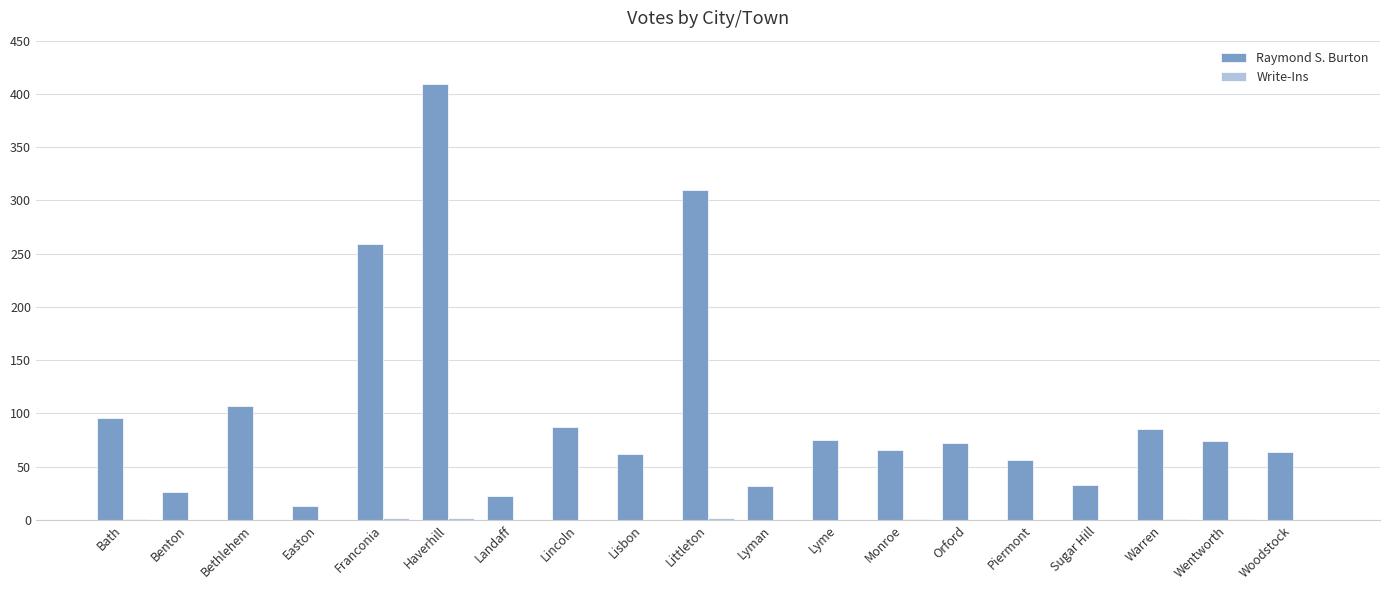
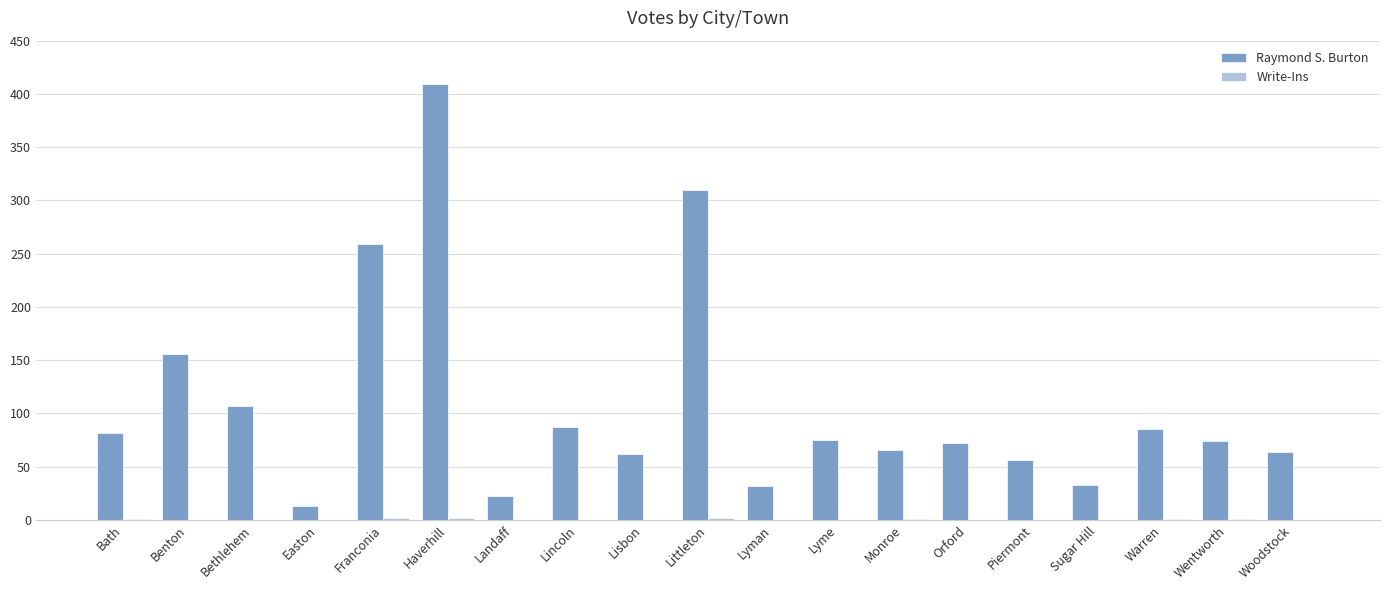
  {
    "Raymond S. Burton": {
-     "Bath": 96,
-     "Benton": 26,
+     "Bath": 82,
+     "Benton": 156,
      "Bethlehem": 107,
      "Easton": 13,
      "Franconia": 259,
      "Haverhill": 409,
      "Landaff": 22,
      "Lincoln": 87,
      "Lisbon": 62,
      "Littleton": 310,
      "Lyman": 32,
      "Lyme": 75,
      "Monroe": 66,
      "Orford": 72,
      "Piermont": 56,
      "Sugar Hill": 33,
      "Warren": 85,
      "Wentworth": 74,
      "Woodstock": 64
    },
    "Write-Ins": {
      "Benton": 0,
      "Bethlehem": 0,
      "Easton": 0,
      "Landaff": 0,
      "Lincoln": 0,
      "Lisbon": 0,
      "Lyman": 0,
      "Lyme": 0,
      "Orford": 0,
      "Piermont": 0,
      "Sugar Hill": 0,
      "Woodstock": 0
    }
  }
